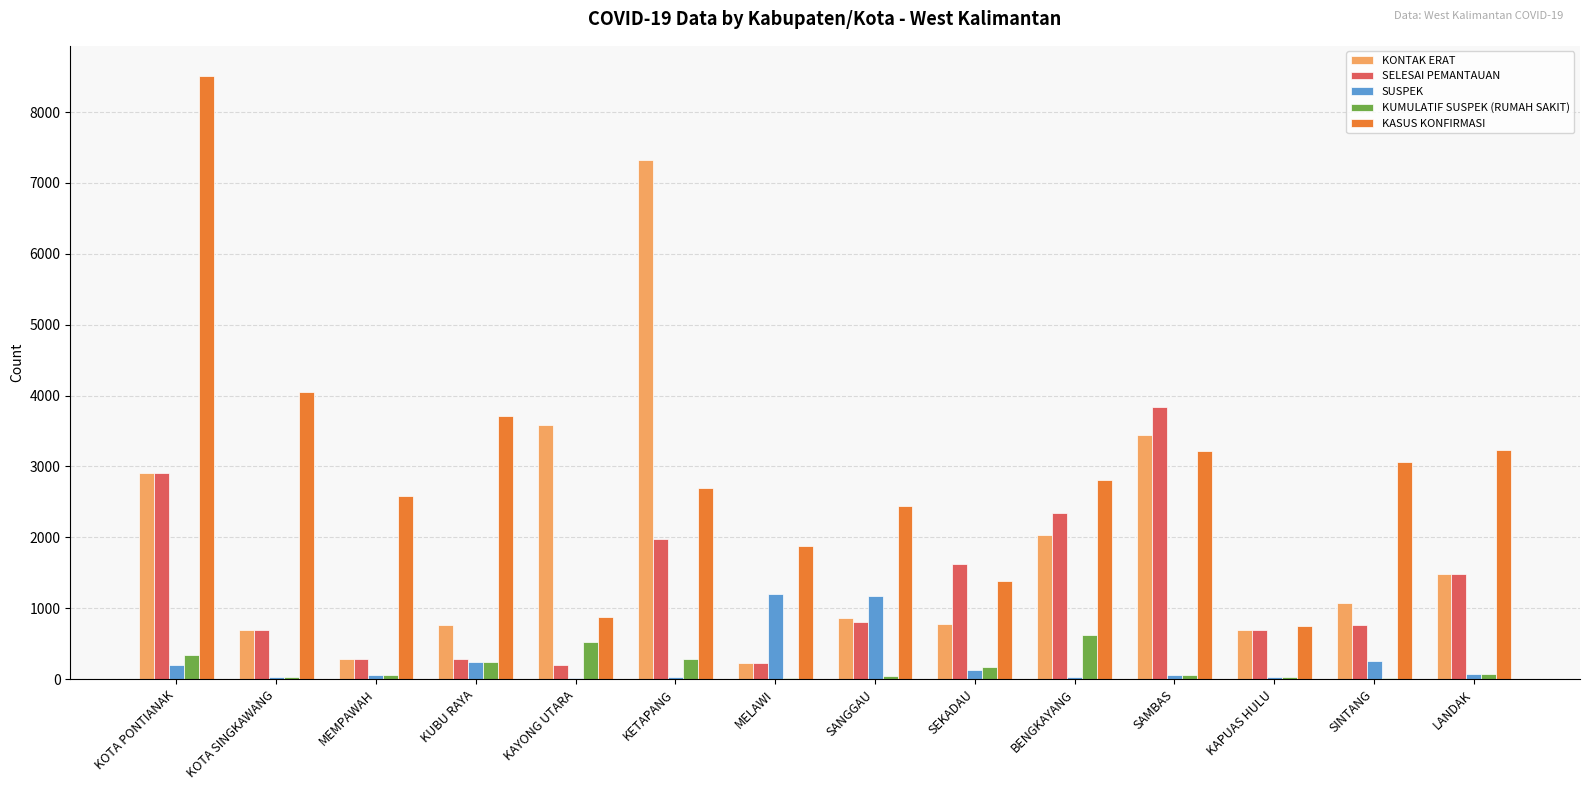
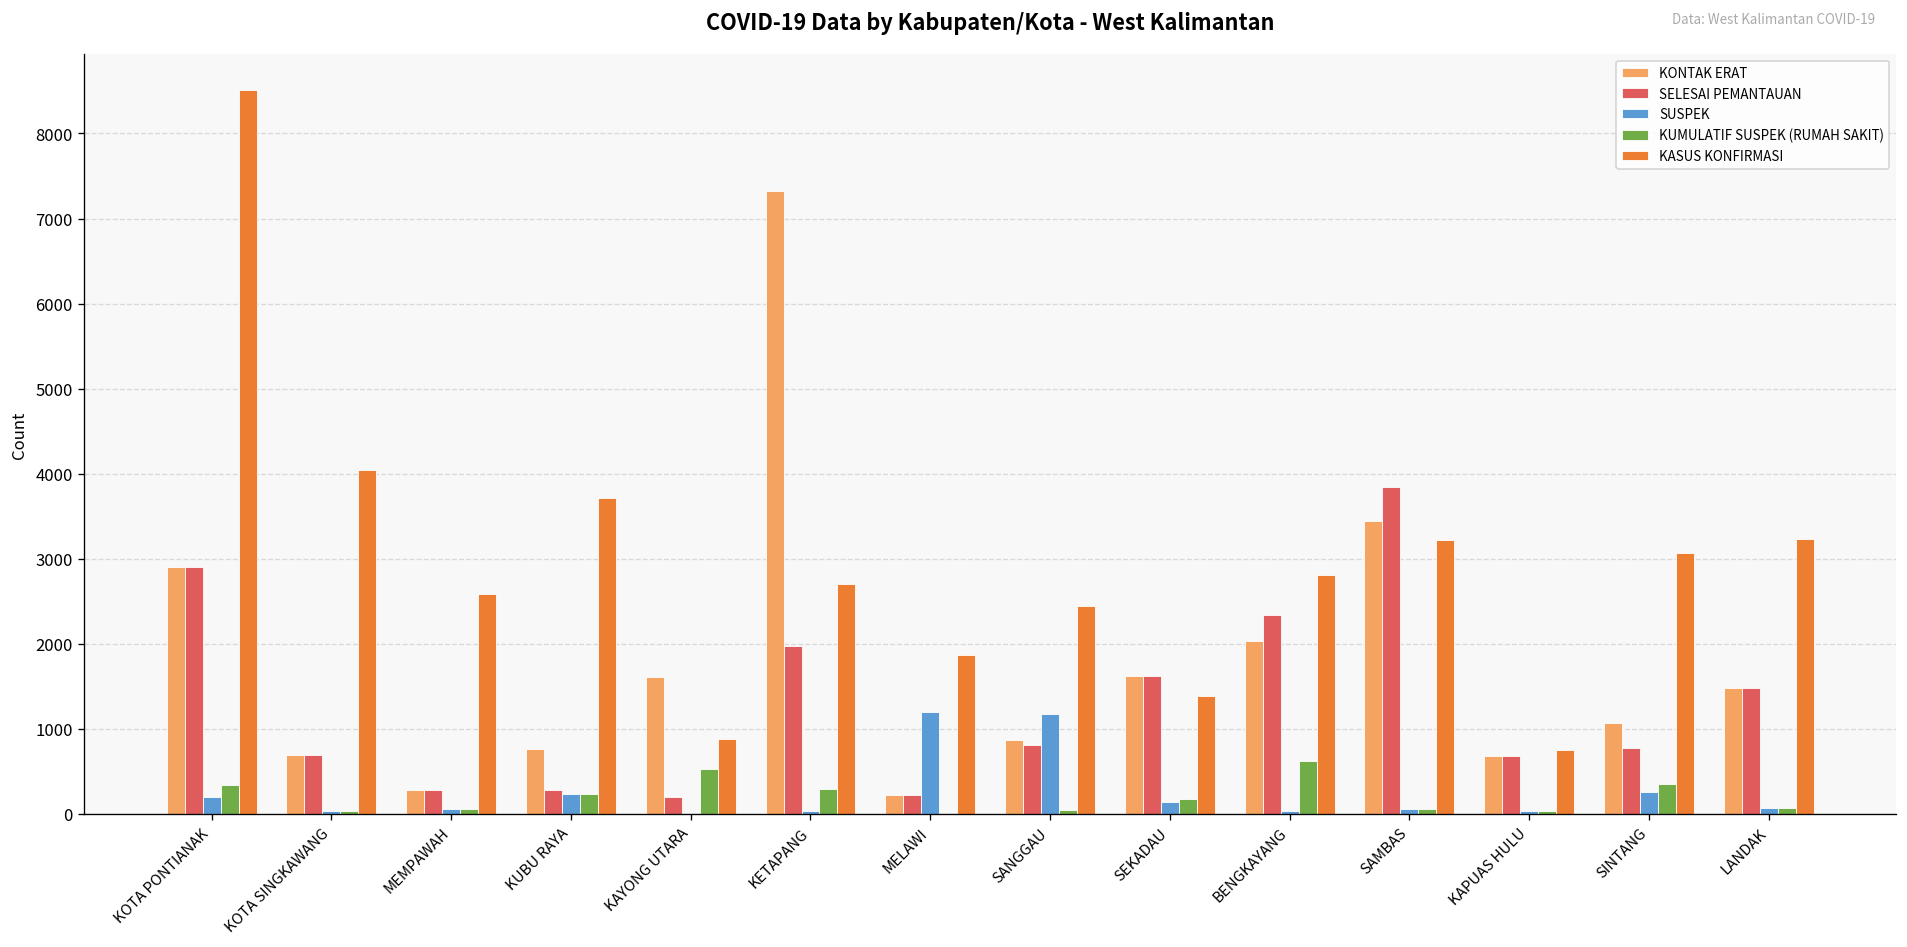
  {
    "KONTAK ERAT": {
      "KOTA PONTIANAK": 2900,
      "KOTA SINGKAWANG": 700,
      "MEMPAWAH": 300,
      "KUBU RAYA": 800,
-     "KAYONG UTARA": 3600,
+     "KAYONG UTARA": 1600,
      "KETAPANG": 7300,
      "MELAWI": 200,
      "SANGGAU": 900,
-     "SEKADAU": 800,
+     "SEKADAU": 1600,
      "BENGKAYANG": 2000,
      "SAMBAS": 3400,
      "KAPUAS HULU": 700,
      "SINTANG": 1100,
      "LANDAK": 1500
    },
    "SUSPEK": {
      "KOTA PONTIANAK": 200,
      "KOTA SINGKAWANG": 0,
      "MEMPAWAH": 100,
      "KUBU RAYA": 200,
      "MELAWI": 1200,
      "SANGGAU": 1200,
      "SEKADAU": 100,
      "SAMBAS": 100,
      "SINTANG": 300,
      "LANDAK": 100
    },
    "KUMULATIF SUSPEK (RUMAH SAKIT)": {
      "KOTA PONTIANAK": 300,
      "KOTA SINGKAWANG": 0,
      "MEMPAWAH": 100,
      "KUBU RAYA": 200,
      "KAYONG UTARA": 500,
      "KETAPANG": 300,
      "SANGGAU": 0,
      "SEKADAU": 200,
      "BENGKAYANG": 600,
      "SAMBAS": 100,
-     "SINTANG": 0,
+     "SINTANG": 400,
      "LANDAK": 100
    }
  }
